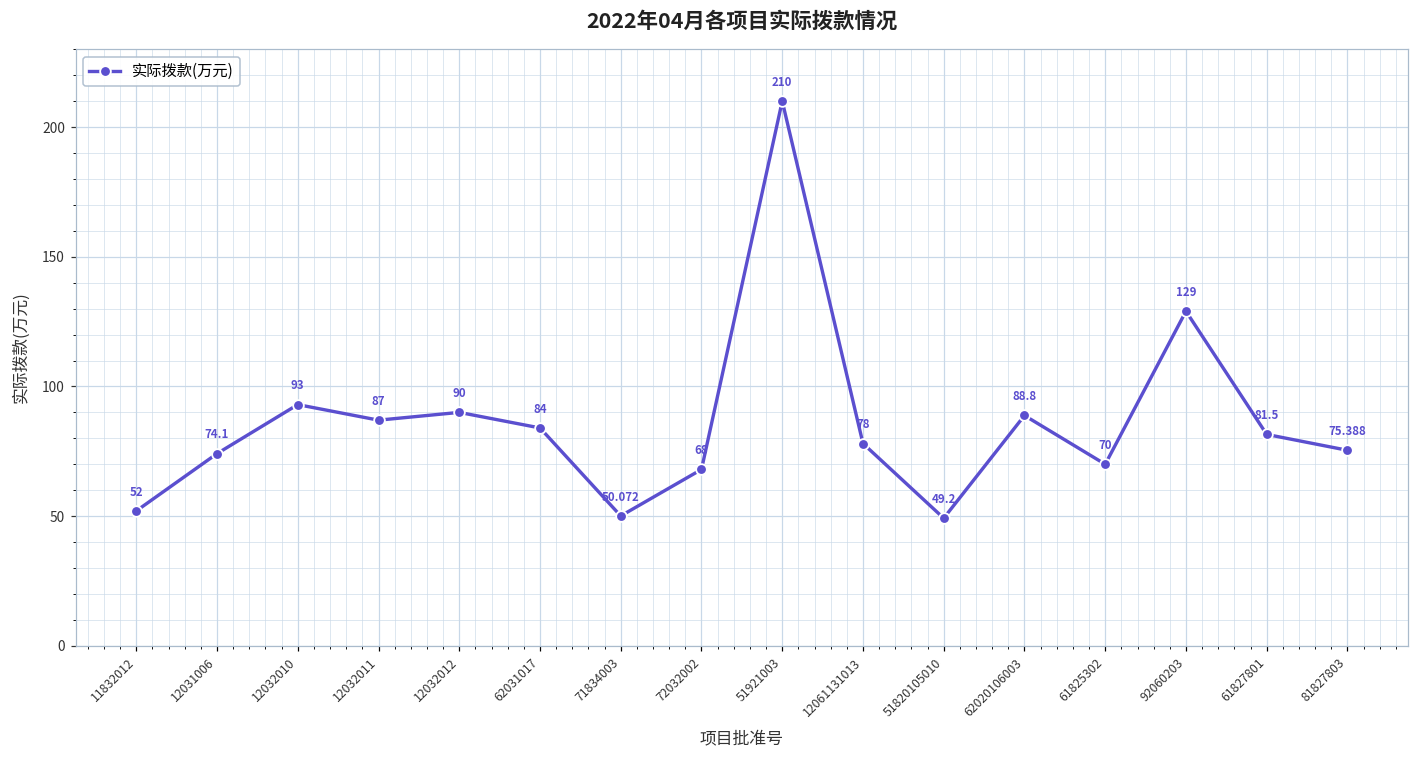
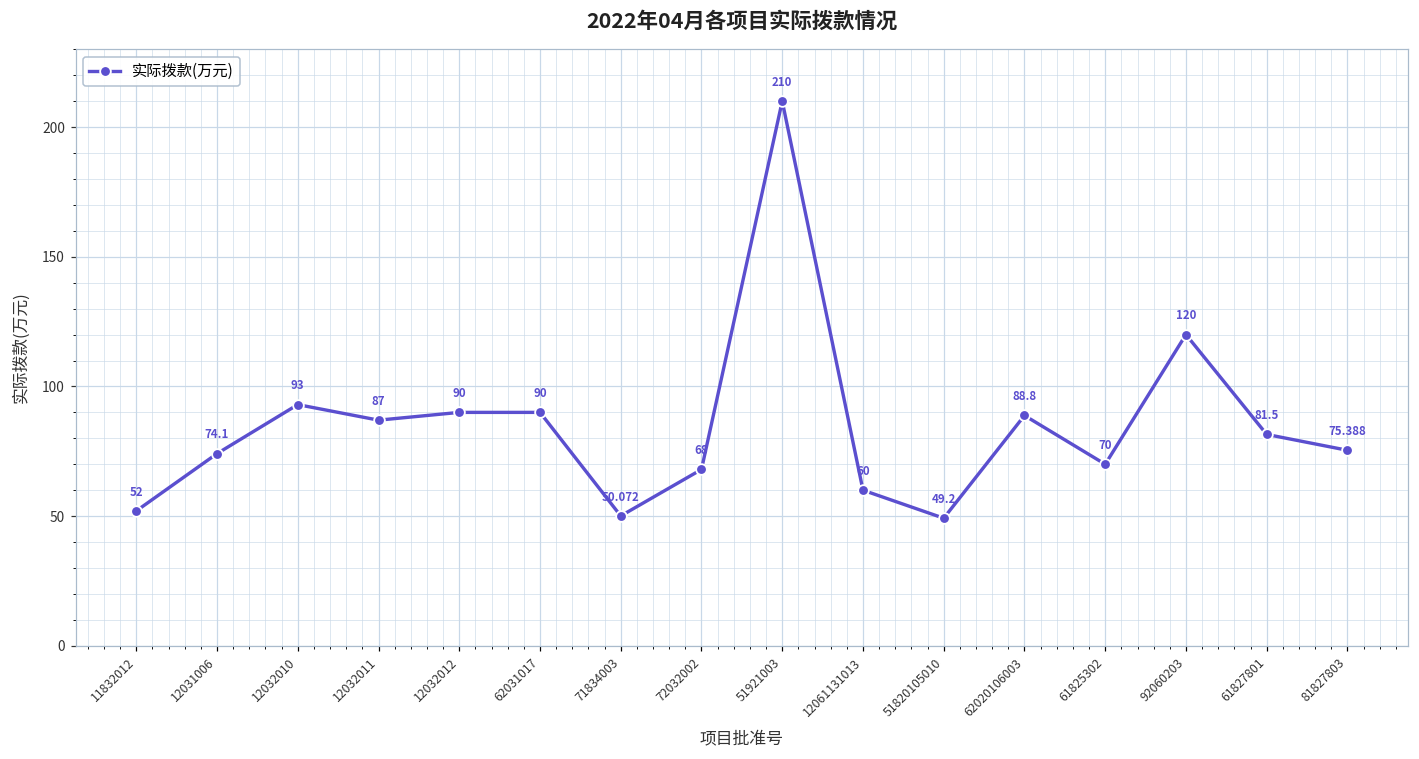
  {
    "11832012": 52,
    "12031006": 74.1,
    "12032010": 93,
    "12032011": 87,
    "12032012": 90,
-   "62031017": 84,
+   "62031017": 90,
    "71834003": 50.072,
    "72032002": 68,
    "51921003": 210,
-   "12061131013": 78,
+   "12061131013": 60,
    "51820105010": 49.2,
    "62020106003": 88.8,
    "61825302": 70,
-   "92060203": 129,
+   "92060203": 120,
    "61827801": 81.5,
    "81827803": 75.388
  }
